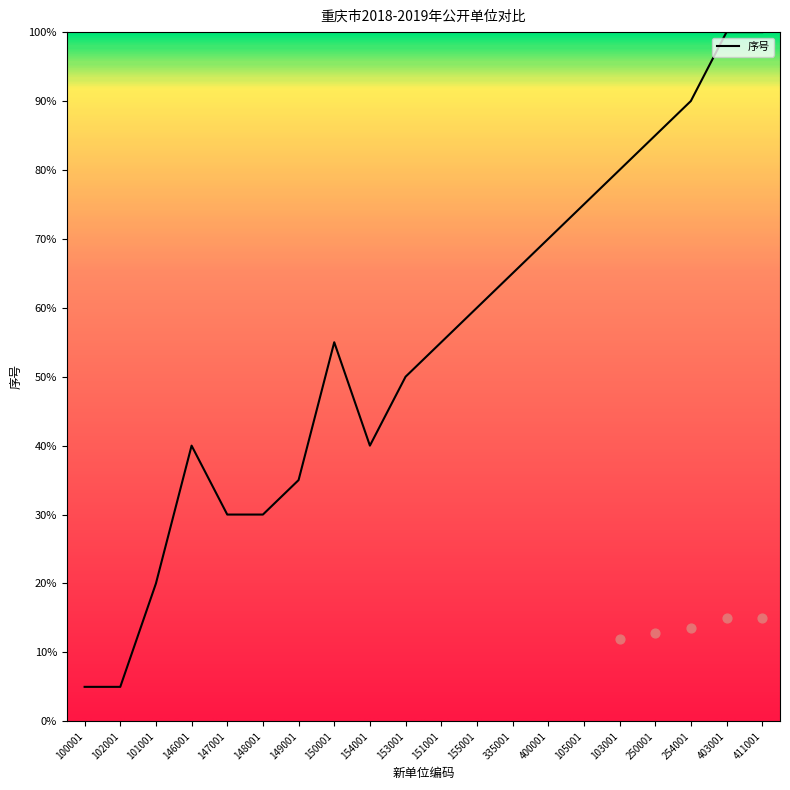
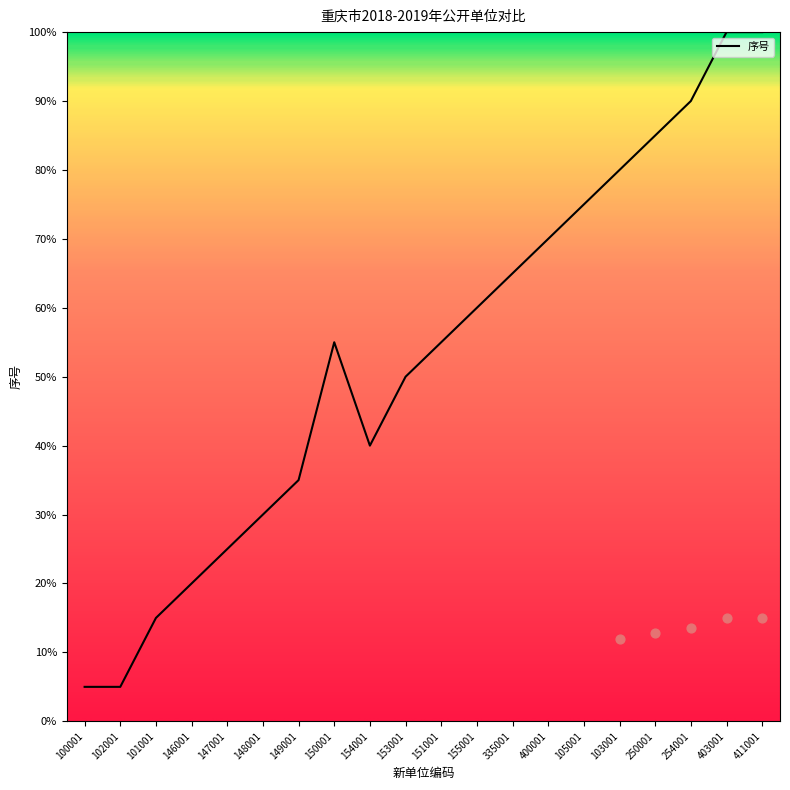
  {
    "序号": {
      "100001": "5%",
      "102001": "5%",
-     "101001": "20%",
-     "146001": "40%",
-     "147001": "30%",
+     "101001": "15%",
+     "146001": "20%",
+     "147001": "25%",
      "148001": "30%",
      "149001": "35%",
      "150001": "55%",
      "154001": "40%",
      "153001": "50%",
      "151001": "55%",
      "155001": "60%",
      "335001": "65%",
      "400001": "70%",
      "105001": "75%",
      "103001": "80%",
      "250001": "85%",
      "254001": "90%",
      "403001": "100%",
      "411001": "100%"
    }
  }
